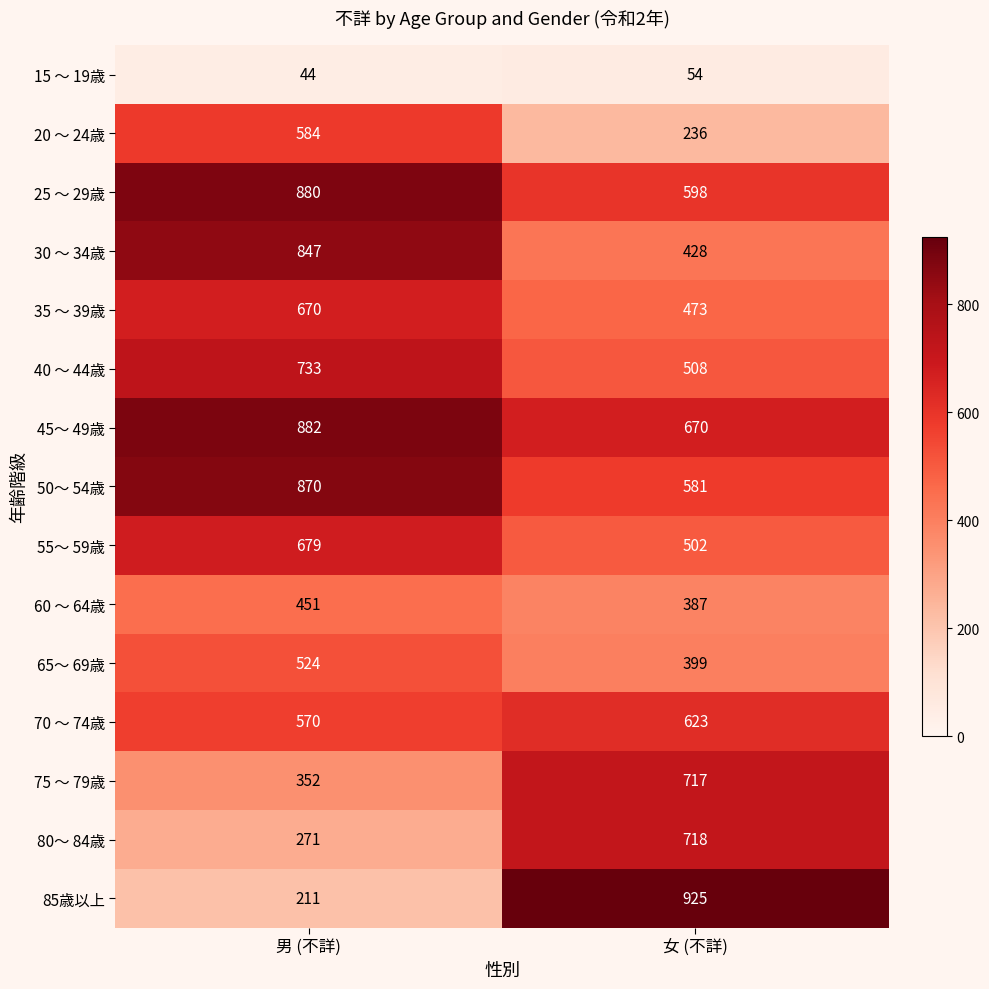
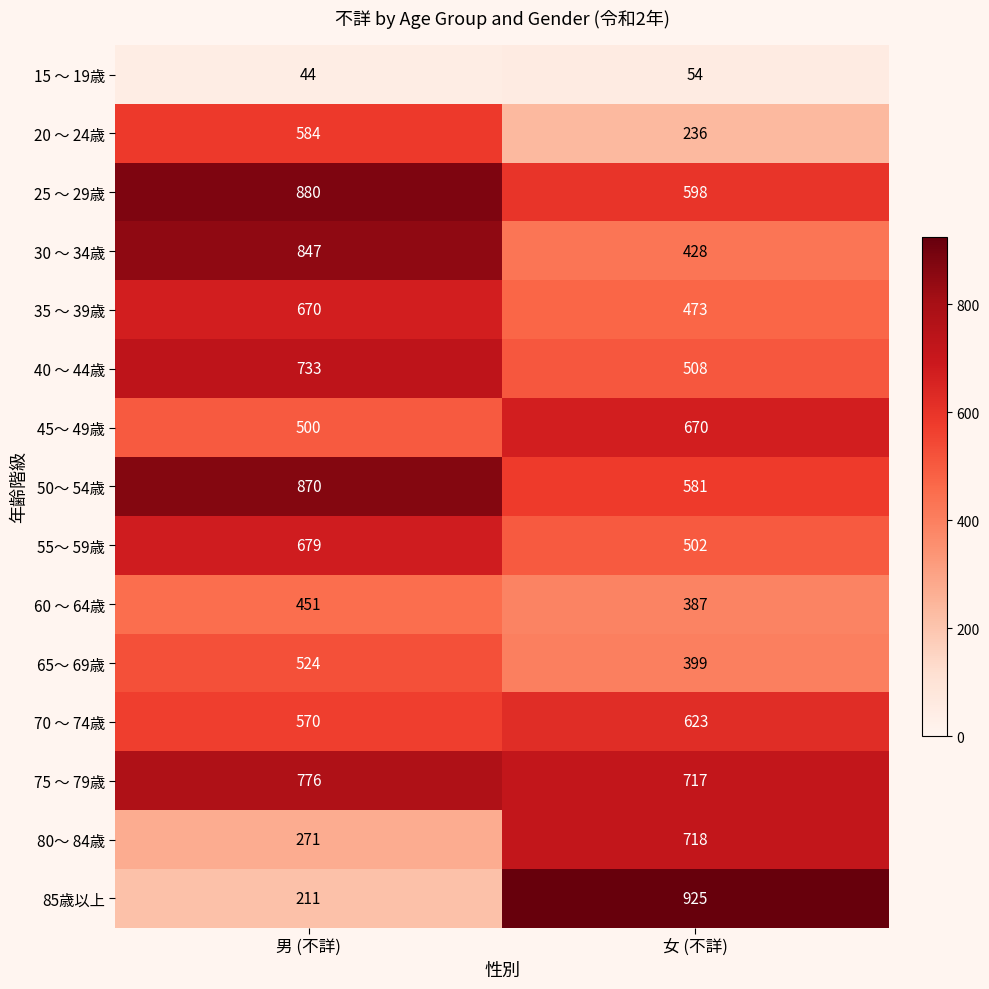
  {
    "15 ～ 19歳": {
      "男 (不詳)": 44,
      "女 (不詳)": 54
    },
    "20 ～ 24歳": {
      "男 (不詳)": 584,
      "女 (不詳)": 236
    },
    "25 ～ 29歳": {
      "男 (不詳)": 880,
      "女 (不詳)": 598
    },
    "30 ～ 34歳": {
      "男 (不詳)": 847,
      "女 (不詳)": 428
    },
    "35 ～ 39歳": {
      "男 (不詳)": 670,
      "女 (不詳)": 473
    },
    "40 ～ 44歳": {
      "男 (不詳)": 733,
      "女 (不詳)": 508
    },
    "45～ 49歳": {
-     "男 (不詳)": 882,
+     "男 (不詳)": 500,
      "女 (不詳)": 670
    },
    "50～ 54歳": {
      "男 (不詳)": 870,
      "女 (不詳)": 581
    },
    "55～ 59歳": {
      "男 (不詳)": 679,
      "女 (不詳)": 502
    },
    "60 ～ 64歳": {
      "男 (不詳)": 451,
      "女 (不詳)": 387
    },
    "65～ 69歳": {
      "男 (不詳)": 524,
      "女 (不詳)": 399
    },
    "70 ～ 74歳": {
      "男 (不詳)": 570,
      "女 (不詳)": 623
    },
    "75 ～ 79歳": {
-     "男 (不詳)": 352,
+     "男 (不詳)": 776,
      "女 (不詳)": 717
    },
    "80～ 84歳": {
      "男 (不詳)": 271,
      "女 (不詳)": 718
    },
    "85歳以上": {
      "男 (不詳)": 211,
      "女 (不詳)": 925
    }
  }
